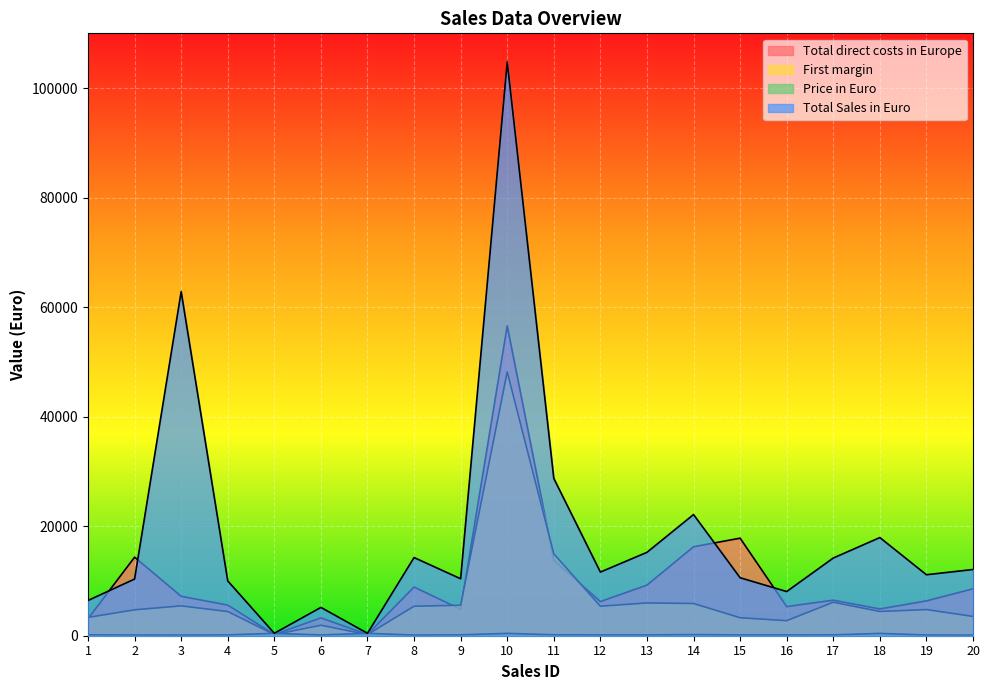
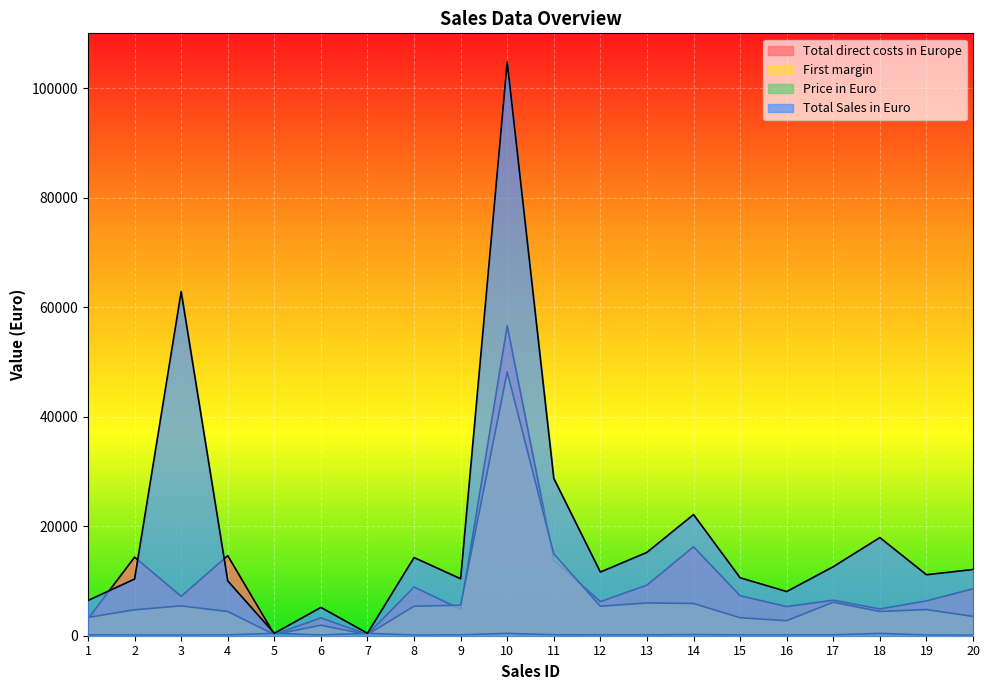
  {
    "Total direct costs in Europe": {
      "2": 14000,
      "3": 7000,
-     "4": 6000,
+     "4": 15000,
      "6": 3000,
      "8": 9000,
      "9": 5000,
      "10": 57000,
      "11": 14000,
      "12": 6000,
      "13": 9000,
      "14": 16000,
-     "15": 18000,
+     "15": 7000,
      "16": 5000,
      "19": 6000,
      "20": 9000
    },
    "First margin": {
      "2": 5000,
      "3": 5000,
      "4": 4000,
      "6": 2000,
      "8": 5000,
      "9": 6000,
      "10": 48000,
      "11": 15000,
      "12": 5000,
      "13": 6000,
      "14": 6000,
      "15": 3000,
      "16": 3000,
      "19": 5000,
      "20": 4000
    },
    "Price in Euro": {
      "1": 0,
      "2": 0,
      "3": 0,
      "4": 0,
      "6": 0,
      "8": 0,
      "9": 0,
      "10": 0,
      "11": 0,
      "12": 0,
      "13": 0,
      "14": 0,
      "15": 0,
      "16": 0,
      "17": 0,
      "18": 0,
      "19": 0,
      "20": 0
    },
    "Total Sales in Euro": {
      "1": 6000,
      "2": 10000,
      "3": 63000,
      "4": 10000,
      "6": 5000,
      "8": 14000,
      "9": 10000,
      "10": 105000,
      "11": 29000,
      "12": 12000,
      "13": 15000,
      "14": 22000,
      "15": 11000,
      "16": 8000,
-     "17": 14000,
+     "17": 13000,
      "18": 18000,
      "19": 11000,
      "20": 12000
    }
  }
